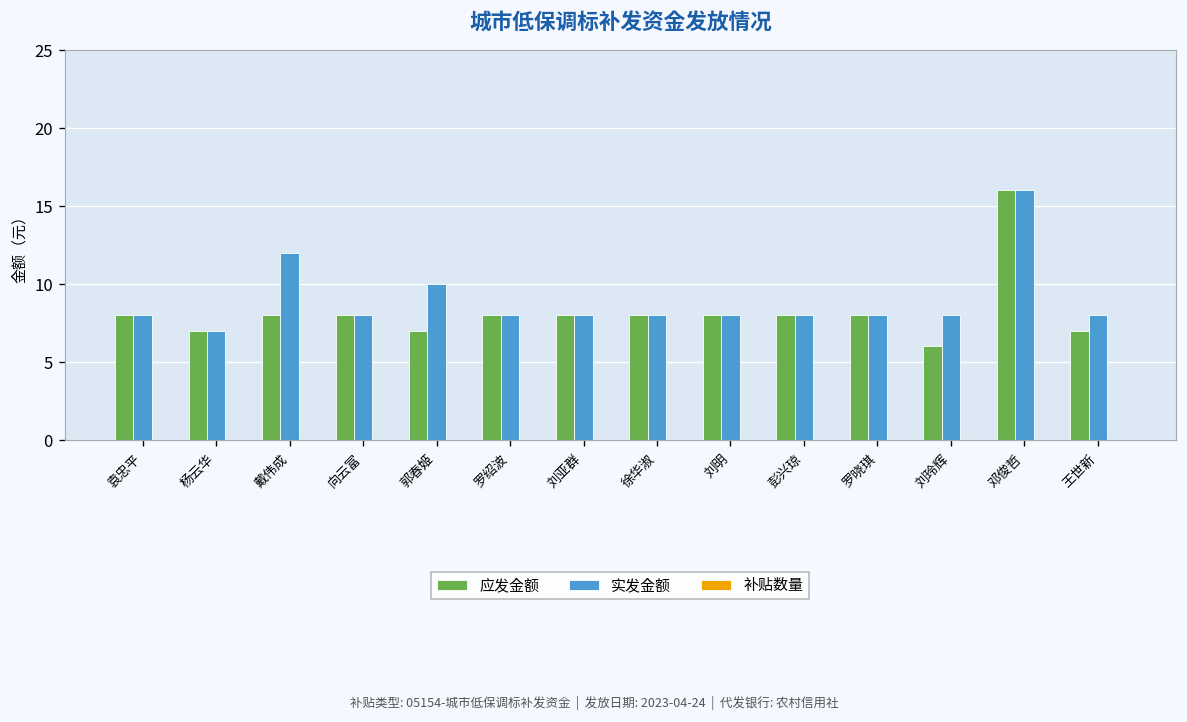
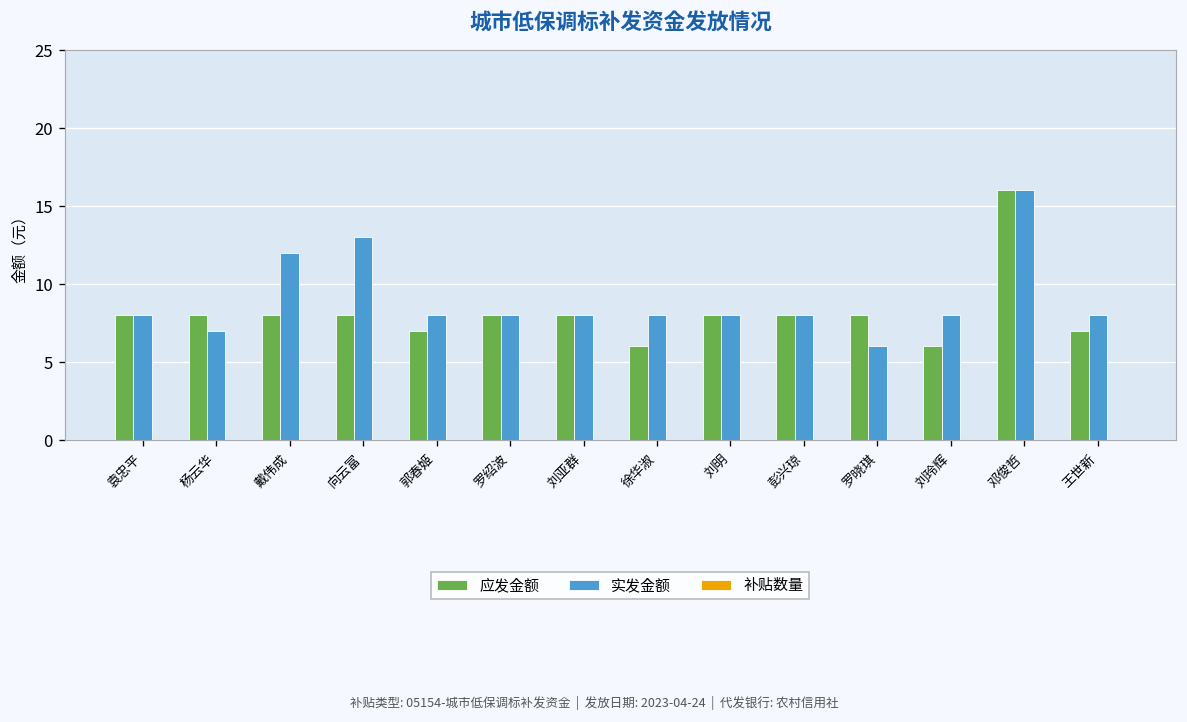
  {
    "应发金额": {
      "袁忠平": 8,
-     "杨云华": 7,
+     "杨云华": 8,
      "戴伟成": 8,
      "向云富": 8,
      "郭春姬": 7,
      "罗绍波": 8,
      "刘亚群": 8,
-     "徐华淑": 8,
+     "徐华淑": 6,
      "刘明": 8,
      "彭兴琼": 8,
      "罗晓琪": 8,
      "刘玲辉": 6,
      "邓俊哲": 16,
      "王世新": 7
    },
    "实发金额": {
      "袁忠平": 8,
      "杨云华": 7,
      "戴伟成": 12,
-     "向云富": 8,
-     "郭春姬": 10,
+     "向云富": 13,
+     "郭春姬": 8,
      "罗绍波": 8,
      "刘亚群": 8,
      "徐华淑": 8,
      "刘明": 8,
      "彭兴琼": 8,
-     "罗晓琪": 8,
+     "罗晓琪": 6,
      "刘玲辉": 8,
      "邓俊哲": 16,
      "王世新": 8
    },
    "补贴数量": {
      "袁忠平": 0,
      "杨云华": 0,
      "戴伟成": 0,
      "向云富": 0,
      "郭春姬": 0,
      "罗绍波": 0,
      "刘亚群": 0,
      "徐华淑": 0,
      "刘明": 0,
      "彭兴琼": 0,
      "罗晓琪": 0,
      "刘玲辉": 0,
      "邓俊哲": 0,
      "王世新": 0
    }
  }
